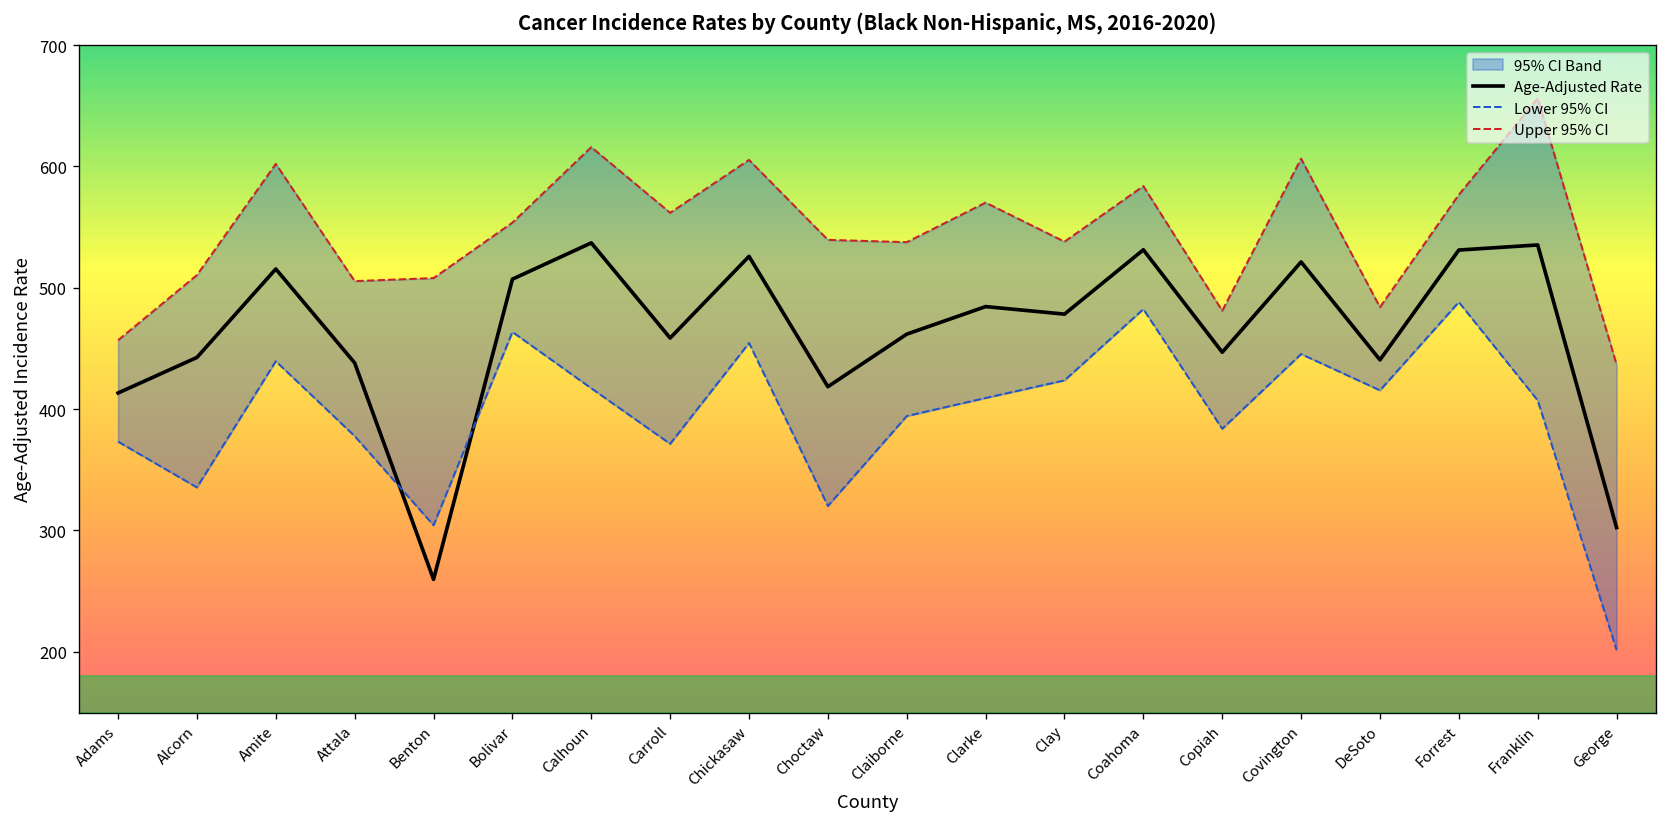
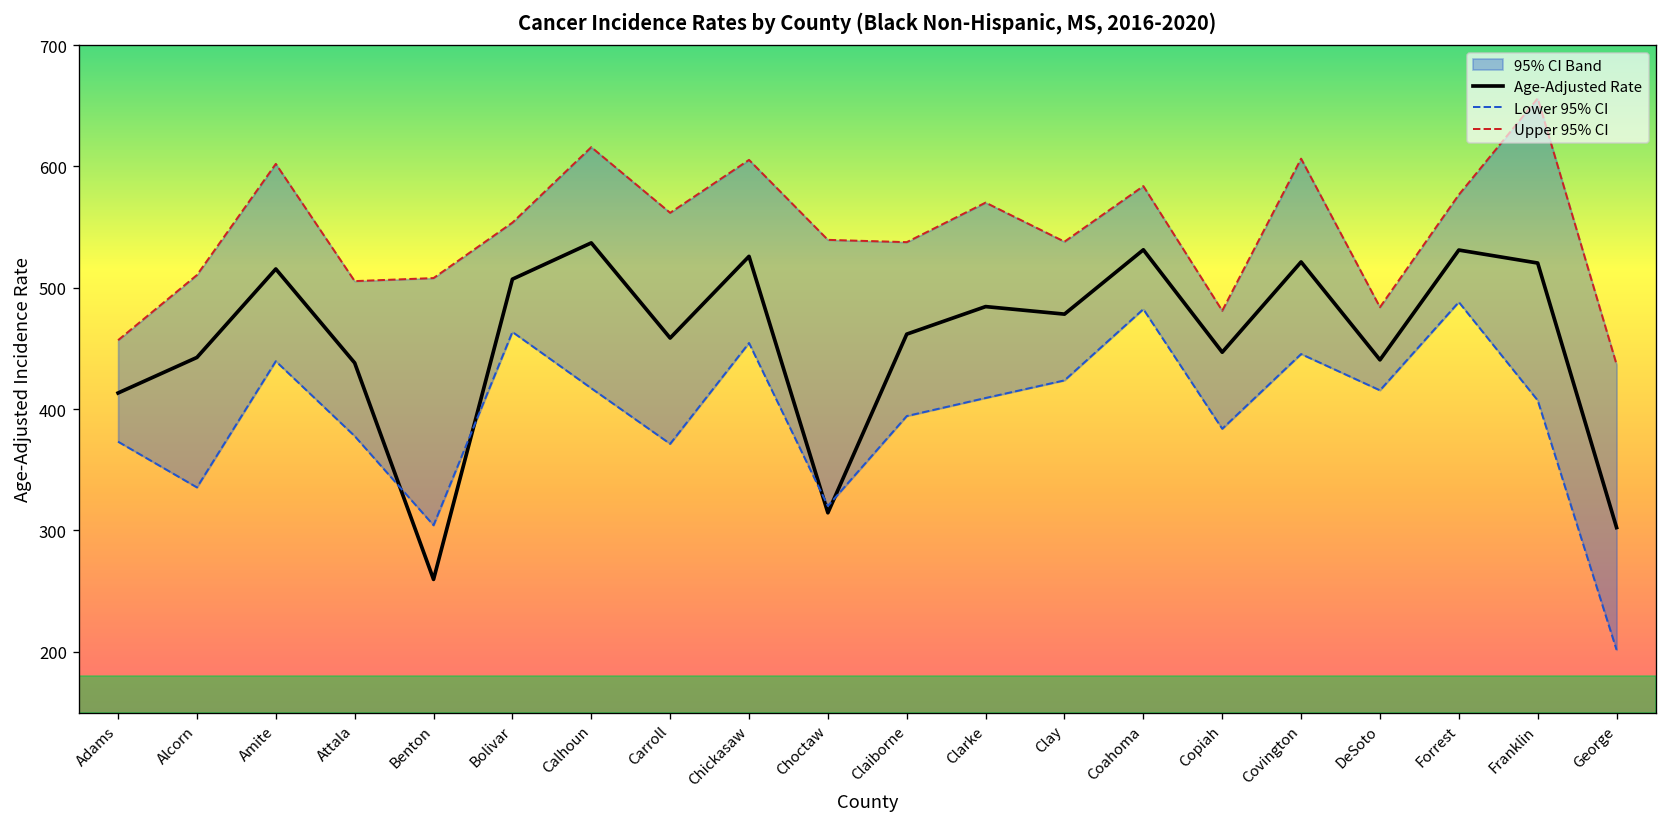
  {
    "Age-Adjusted Rate": {
      "Adams": 413,
      "Alcorn": 443,
      "Amite": 516,
      "Attala": 438,
      "Benton": 260,
      "Bolivar": 507,
      "Calhoun": 537,
      "Carroll": 459,
      "Chickasaw": 526,
-     "Choctaw": 419,
+     "Choctaw": 315,
      "Claiborne": 462,
      "Clarke": 485,
      "Clay": 478,
      "Coahoma": 531,
      "Copiah": 447,
      "Covington": 521,
      "DeSoto": 441,
      "Forrest": 531,
-     "Franklin": 535,
+     "Franklin": 520,
      "George": 302
    }
  }
